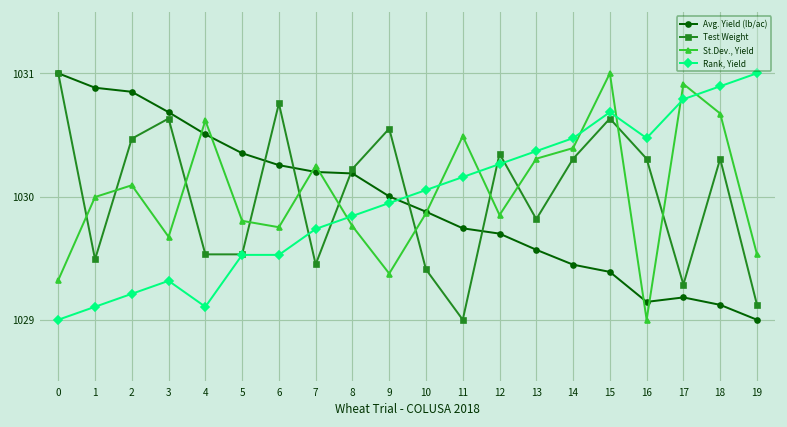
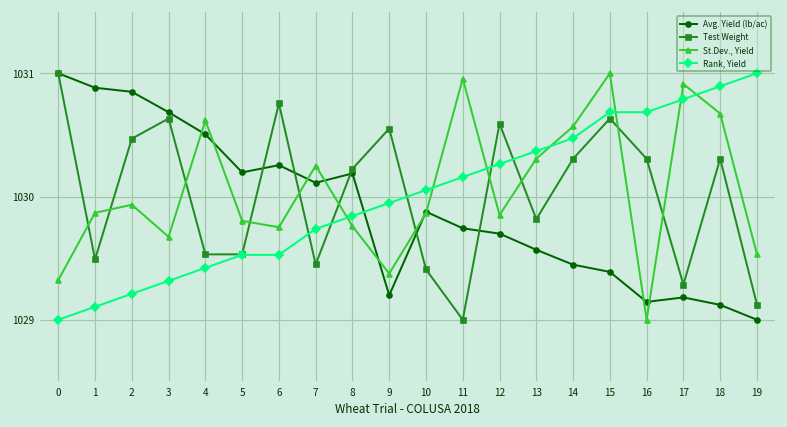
  {
    "Avg. Yield (lb/ac)": {
      "1": 1030.88,
      "2": 1030.85,
      "3": 1030.68,
      "4": 1030.50,
-     "5": 1030.35,
+     "5": 1030.20,
      "6": 1030.25,
-     "7": 1030.20,
+     "7": 1030.11,
      "8": 1030.19,
-     "9": 1030.00,
+     "9": 1029.20,
      "11": 1029.74,
      "12": 1029.70,
      "13": 1029.57,
      "14": 1029.45,
      "15": 1029.39,
      "16": 1029.14,
      "17": 1029.18,
      "18": 1029.12,
      "19": 1029.00
    },
    "Test Weight": {
      "1": 1029.49,
      "2": 1030.47,
      "3": 1030.63,
      "4": 1029.53,
      "6": 1030.76,
      "7": 1029.45,
      "8": 1030.22,
      "9": 1030.55,
      "10": 1029.41,
      "11": 1029.00,
-     "12": 1030.35,
+     "12": 1030.59,
      "13": 1029.82,
      "14": 1030.31,
      "15": 1030.63,
      "16": 1030.31,
      "17": 1029.29,
      "18": 1030.31,
      "19": 1029.12
    },
    "St.Dev., Yield": {
      "0": 1029.32,
-     "1": 1030.00,
-     "2": 1030.09,
+     "1": 1029.87,
+     "2": 1029.93,
      "3": 1029.67,
      "4": 1030.62,
      "5": 1029.80,
      "6": 1029.75,
      "7": 1030.25,
      "8": 1029.76,
      "9": 1029.37,
-     "11": 1030.49,
+     "11": 1030.96,
      "12": 1029.85,
      "13": 1030.31,
-     "14": 1030.39,
+     "14": 1030.57,
      "15": 1031.00,
      "16": 1029.00,
      "17": 1030.91,
      "18": 1030.67,
      "19": 1029.53
    },
    "Rank, Yield": {
      "0": 1029.00,
      "1": 1029.11,
      "2": 1029.21,
      "3": 1029.32,
-     "4": 1029.11,
+     "4": 1029.42,
      "6": 1029.53,
      "7": 1029.74,
      "8": 1029.84,
      "9": 1029.95,
      "10": 1030.05,
      "11": 1030.16,
      "12": 1030.26,
      "13": 1030.37,
      "14": 1030.47,
      "15": 1030.68,
-     "16": 1030.47,
+     "16": 1030.68,
      "17": 1030.79,
      "18": 1030.89
    }
  }
